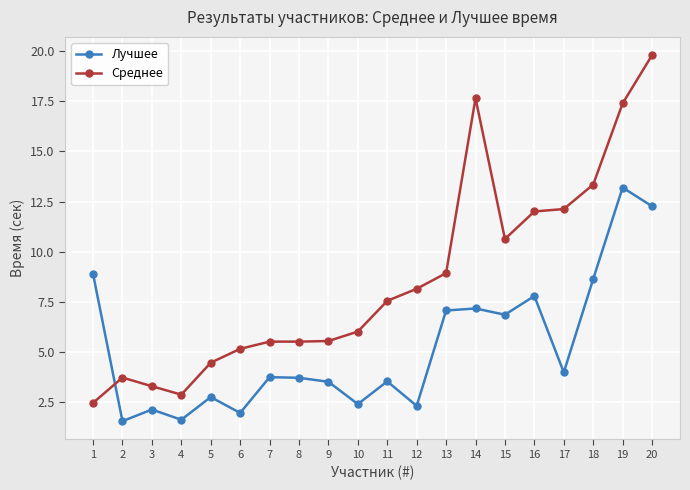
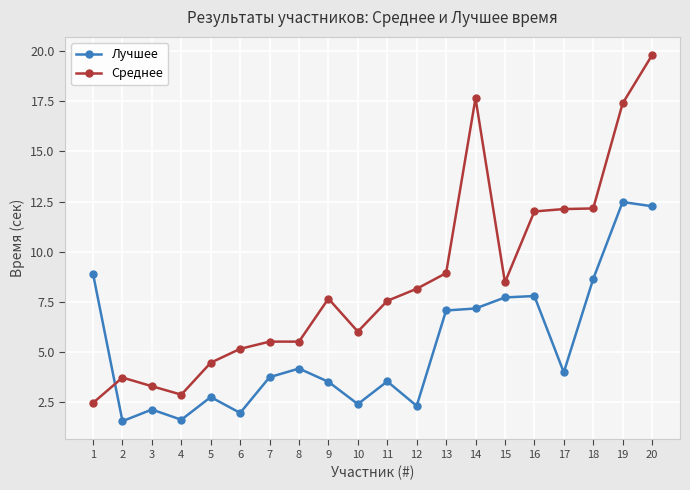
  {
    "Лучшее": {
      "1": 8.9,
      "2": 1.6,
      "3": 2.2,
      "4": 1.6,
      "5": 2.8,
      "6": 2.0,
      "7": 3.8,
-     "8": 3.7,
+     "8": 4.2,
      "9": 3.5,
      "10": 2.4,
      "11": 3.6,
      "12": 2.3,
      "13": 7.1,
      "14": 7.2,
-     "15": 6.9,
+     "15": 7.7,
      "16": 7.8,
      "17": 4.0,
      "18": 8.7,
-     "19": 13.2,
+     "19": 12.5,
      "20": 12.3
    },
    "Среднее": {
      "1": 2.5,
      "2": 3.7,
      "3": 3.3,
      "4": 2.9,
      "5": 4.5,
      "6": 5.2,
      "7": 5.5,
      "8": 5.5,
-     "9": 5.6,
+     "9": 7.7,
      "10": 6.0,
      "11": 7.6,
      "12": 8.2,
      "13": 8.9,
      "14": 17.7,
-     "15": 10.6,
+     "15": 8.5,
      "16": 12.0,
      "17": 12.1,
-     "18": 13.4,
+     "18": 12.2,
      "19": 17.4,
      "20": 19.8
    }
  }
